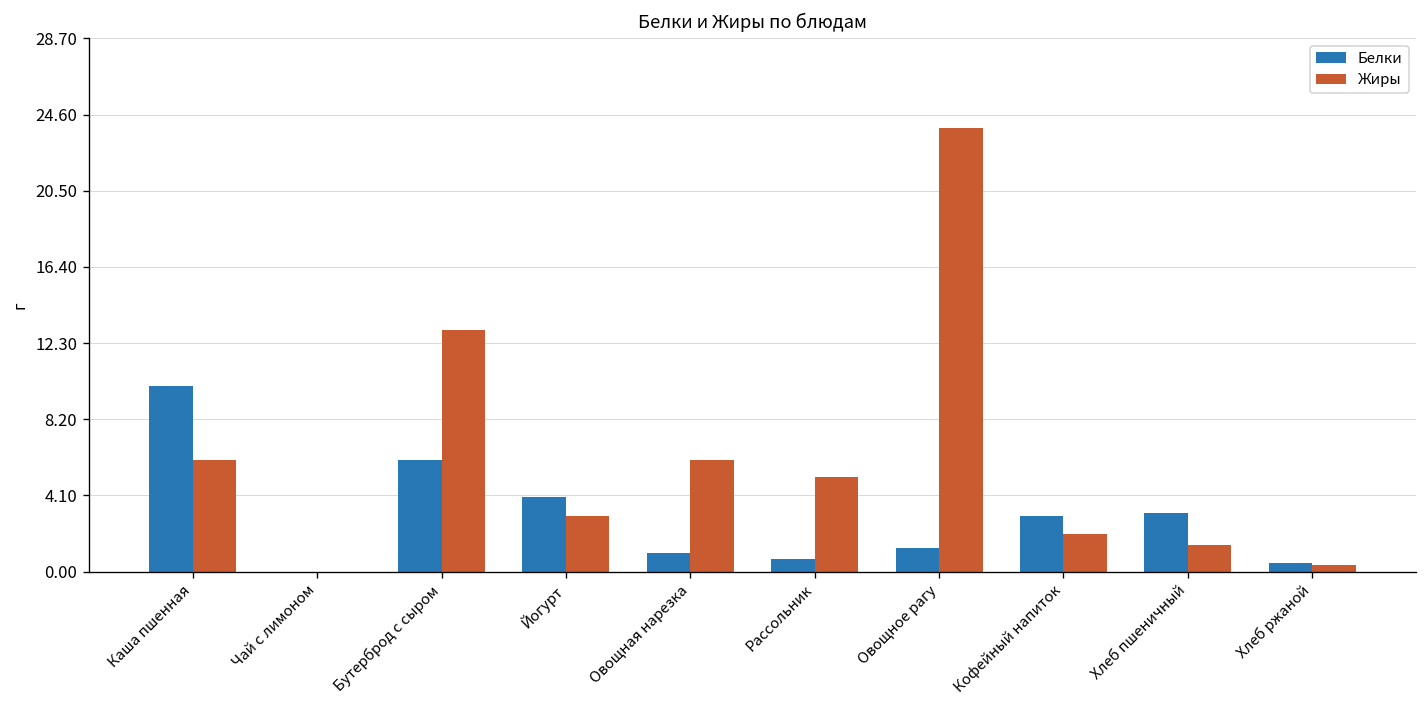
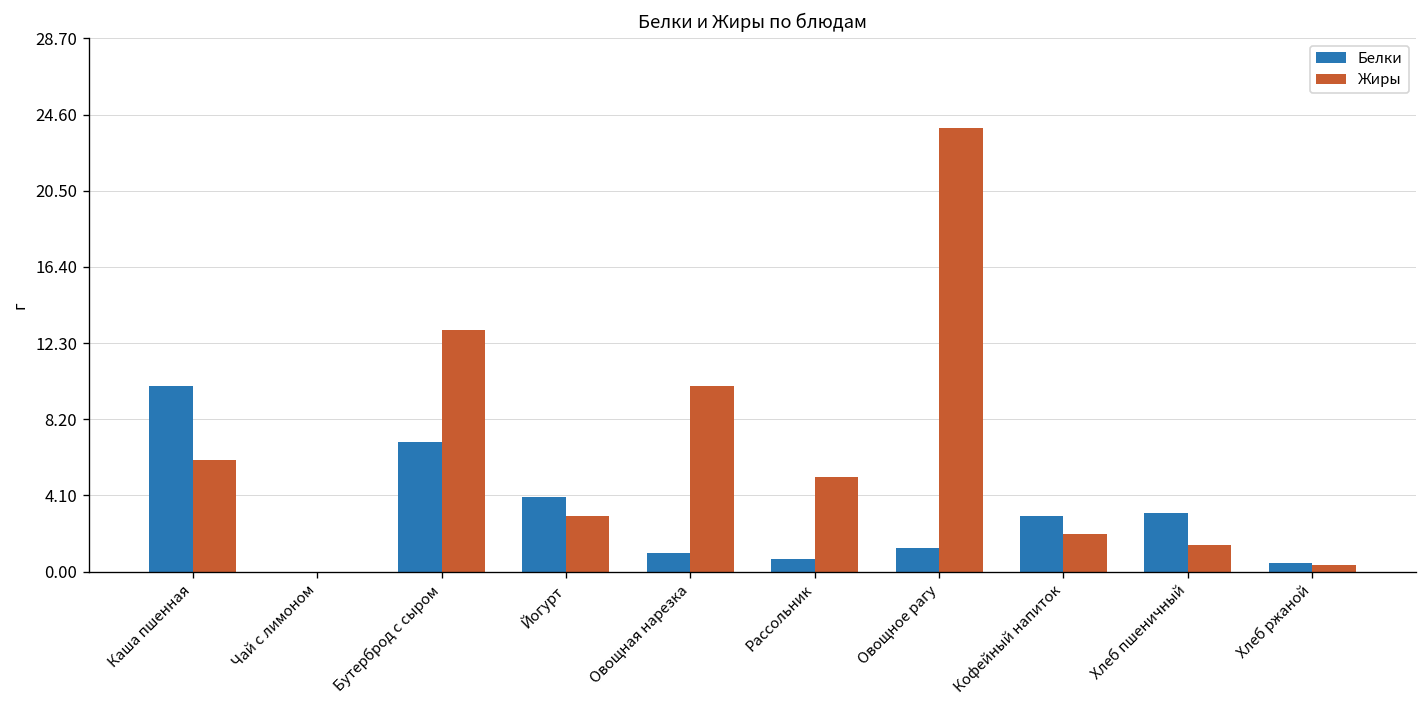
  {
    "Белки": {
      "Каша пшенная": 10,
      "Чай с лимоном": 0,
-     "Бутерброд с сыром": 6,
+     "Бутерброд с сыром": 7,
      "Йогурт": 4,
      "Овощная нарезка": 1,
      "Рассольник": 0.7,
      "Овощное рагу": 1.3,
      "Кофейный напиток": 3,
      "Хлеб пшеничный": 3.2,
      "Хлеб ржаной": 0.4
    },
    "Жиры": {
      "Каша пшенная": 6,
      "Чай с лимоном": 0,
      "Бутерброд с сыром": 13,
      "Йогурт": 3,
-     "Овощная нарезка": 6,
+     "Овощная нарезка": 10,
      "Рассольник": 5,
      "Овощное рагу": 24,
      "Кофейный напиток": 2,
      "Хлеб пшеничный": 1.5,
      "Хлеб ржаной": 0.3
    }
  }
